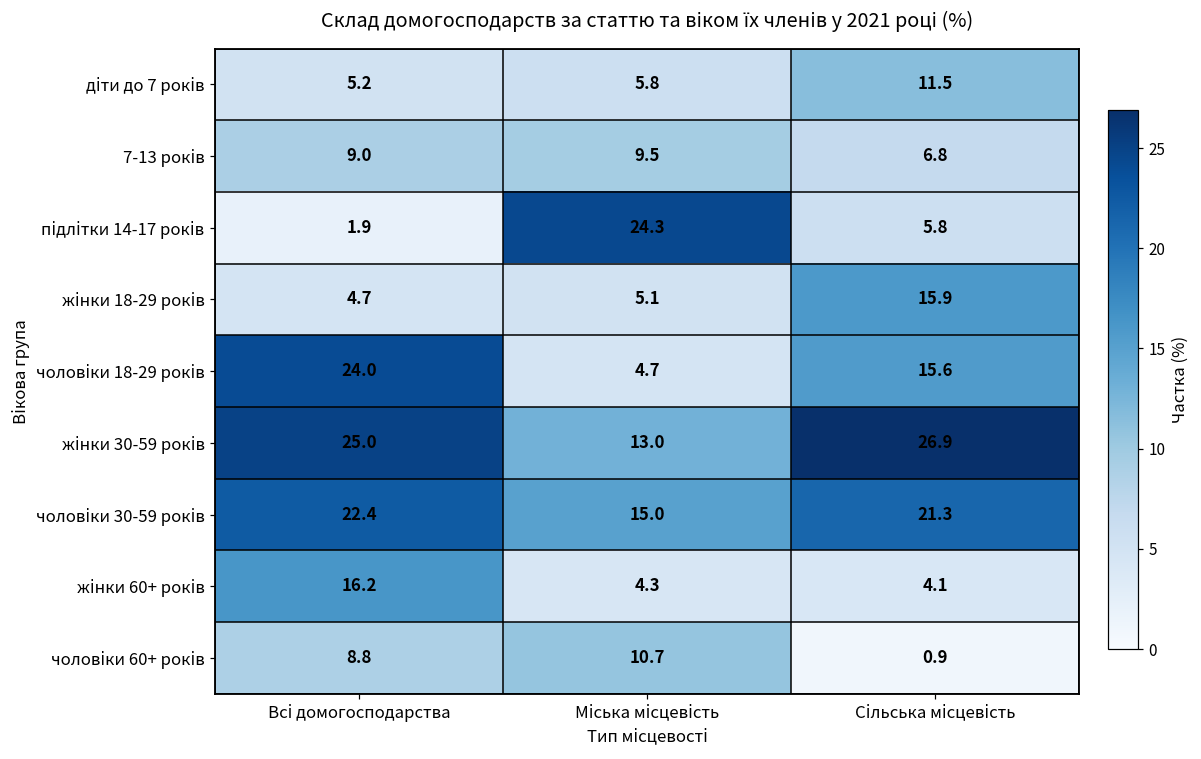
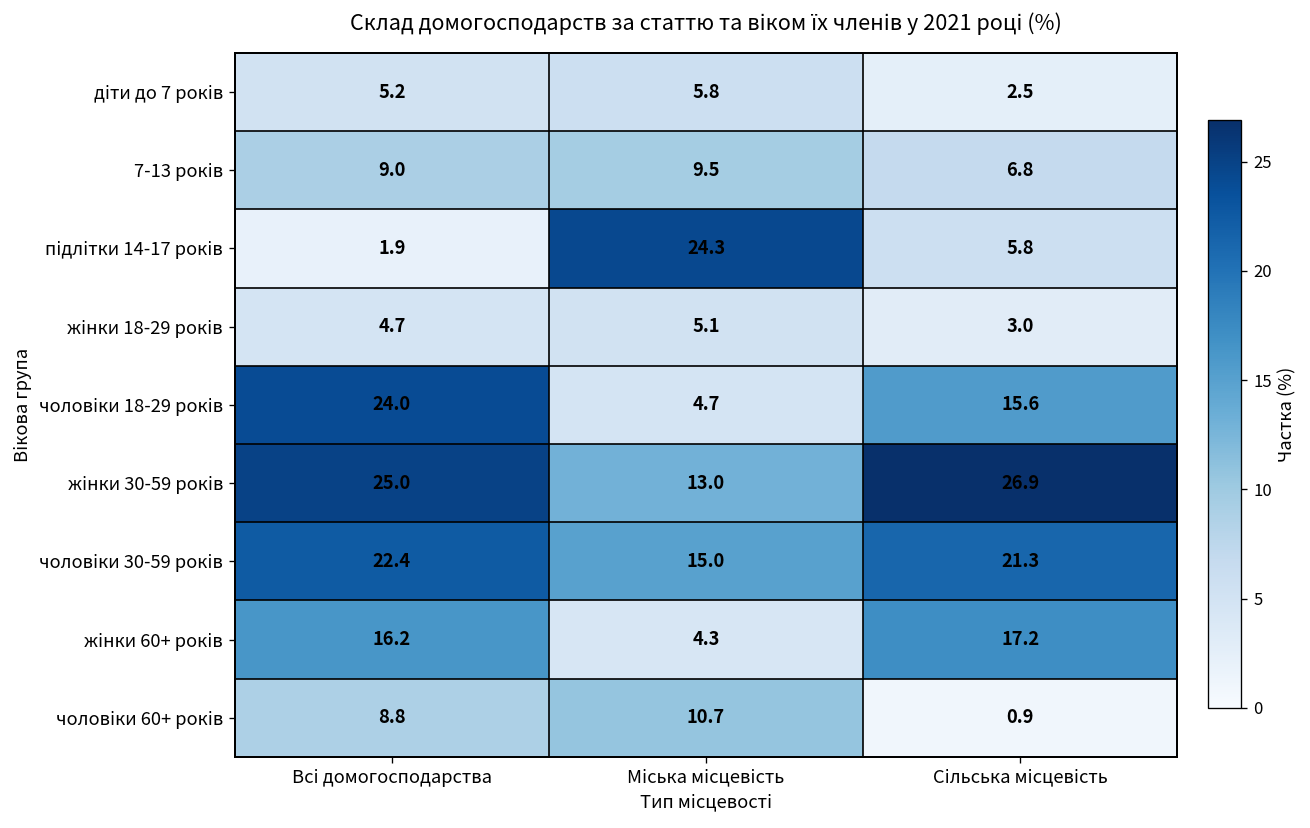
  {
    "діти до 7 років": {
      "Всі домогосподарства": 5.2,
      "Міська місцевість": 5.8,
-     "Сільська місцевість": 11.5
+     "Сільська місцевість": 2.5
    },
    "7-13 років": {
      "Всі домогосподарства": 9.0,
      "Міська місцевість": 9.5,
      "Сільська місцевість": 6.8
    },
    "підлітки 14-17 років": {
      "Всі домогосподарства": 1.9,
      "Міська місцевість": 24.3,
      "Сільська місцевість": 5.8
    },
    "жінки 18-29 років": {
      "Всі домогосподарства": 4.7,
      "Міська місцевість": 5.1,
-     "Сільська місцевість": 15.9
+     "Сільська місцевість": 3.0
    },
    "чоловіки 18-29 років": {
      "Всі домогосподарства": 24.0,
      "Міська місцевість": 4.7,
      "Сільська місцевість": 15.6
    },
    "жінки 30-59 років": {
      "Всі домогосподарства": 25.0,
      "Міська місцевість": 13.0,
      "Сільська місцевість": 26.9
    },
    "чоловіки 30-59 років": {
      "Всі домогосподарства": 22.4,
      "Міська місцевість": 15.0,
      "Сільська місцевість": 21.3
    },
    "жінки 60+ років": {
      "Всі домогосподарства": 16.2,
      "Міська місцевість": 4.3,
-     "Сільська місцевість": 4.1
+     "Сільська місцевість": 17.2
    },
    "чоловіки 60+ років": {
      "Всі домогосподарства": 8.8,
      "Міська місцевість": 10.7,
      "Сільська місцевість": 0.9
    }
  }
